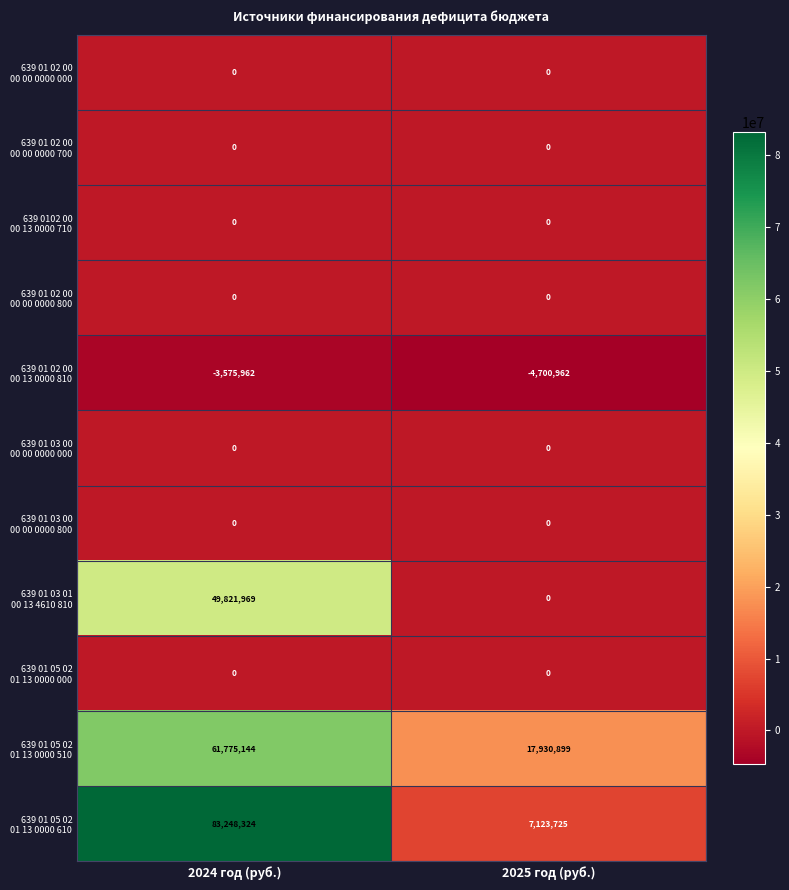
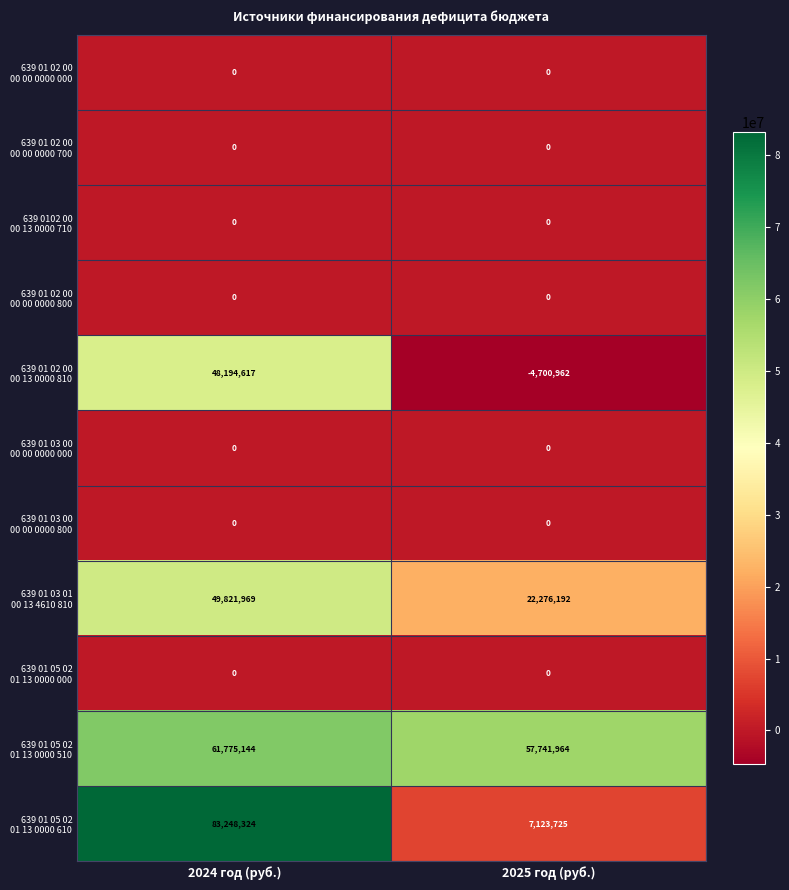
  {
    "639 01 02 00 00 00 0000 000": {
      "2024 год (руб.)": "0",
      "2025 год (руб.)": "0"
    },
    "639 01 02 00 00 00 0000 700": {
      "2024 год (руб.)": "0",
      "2025 год (руб.)": "0"
    },
    "639 0102 00 00 13 0000 710": {
      "2024 год (руб.)": "0",
      "2025 год (руб.)": "0"
    },
    "639 01 02 00 00 00 0000 800": {
      "2024 год (руб.)": "0",
      "2025 год (руб.)": "0"
    },
    "639 01 02 00 00 13 0000 810": {
-     "2024 год (руб.)": "-3,575,962",
+     "2024 год (руб.)": "48,194,617",
      "2025 год (руб.)": "-4,700,962"
    },
    "639 01 03 00 00 00 0000 000": {
      "2024 год (руб.)": "0",
      "2025 год (руб.)": "0"
    },
    "639 01 03 00 00 00 0000 800": {
      "2024 год (руб.)": "0",
      "2025 год (руб.)": "0"
    },
    "639 01 03 01 00 13 4610 810": {
      "2024 год (руб.)": "49,821,969",
-     "2025 год (руб.)": "0"
+     "2025 год (руб.)": "22,276,192"
    },
    "639 01 05 02 01 13 0000 000": {
      "2024 год (руб.)": "0",
      "2025 год (руб.)": "0"
    },
    "639 01 05 02 01 13 0000 510": {
      "2024 год (руб.)": "61,775,144",
-     "2025 год (руб.)": "17,930,899"
+     "2025 год (руб.)": "57,741,964"
    },
    "639 01 05 02 01 13 0000 610": {
      "2024 год (руб.)": "83,248,324",
      "2025 год (руб.)": "7,123,725"
    }
  }
